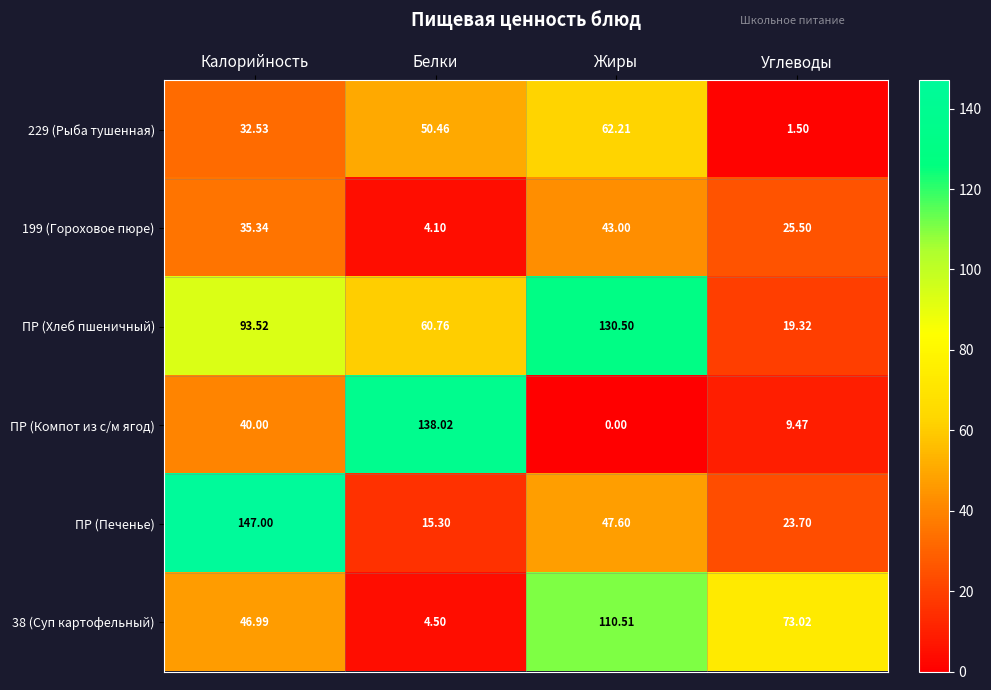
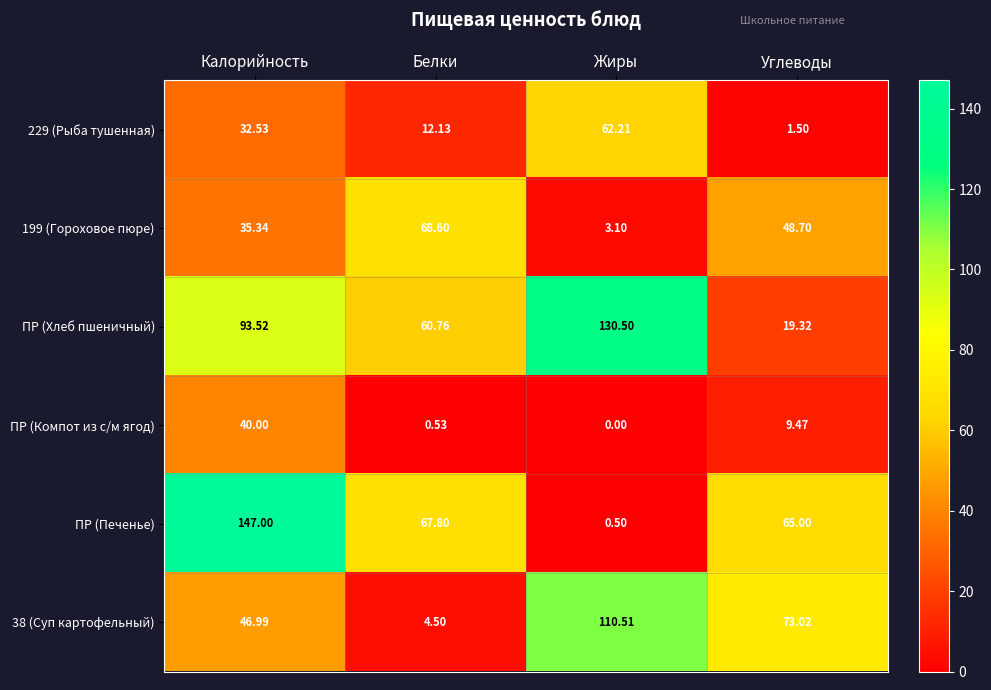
  {
    "229 (Рыба тушенная)": {
      "Калорийность": 32.53,
-     "Белки": 50.46,
+     "Белки": 12.13,
      "Жиры": 62.21,
      "Углеводы": 1.50
    },
    "199 (Гороховое пюре)": {
      "Калорийность": 35.34,
-     "Белки": 4.10,
-     "Жиры": 43.00,
-     "Углеводы": 25.50
+     "Белки": 68.60,
+     "Жиры": 3.10,
+     "Углеводы": 48.70
    },
    "ПР (Хлеб пшеничный)": {
      "Калорийность": 93.52,
      "Белки": 60.76,
      "Жиры": 130.50,
      "Углеводы": 19.32
    },
    "ПР (Компот из с/м ягод)": {
      "Калорийность": 40.00,
-     "Белки": 138.02,
+     "Белки": 0.53,
      "Жиры": 0.00,
      "Углеводы": 9.47
    },
    "ПР (Печенье)": {
      "Калорийность": 147.00,
-     "Белки": 15.30,
-     "Жиры": 47.60,
-     "Углеводы": 23.70
+     "Белки": 67.80,
+     "Жиры": 0.50,
+     "Углеводы": 65.00
    },
    "38 (Суп картофельный)": {
      "Калорийность": 46.99,
      "Белки": 4.50,
      "Жиры": 110.51,
      "Углеводы": 73.02
    }
  }
